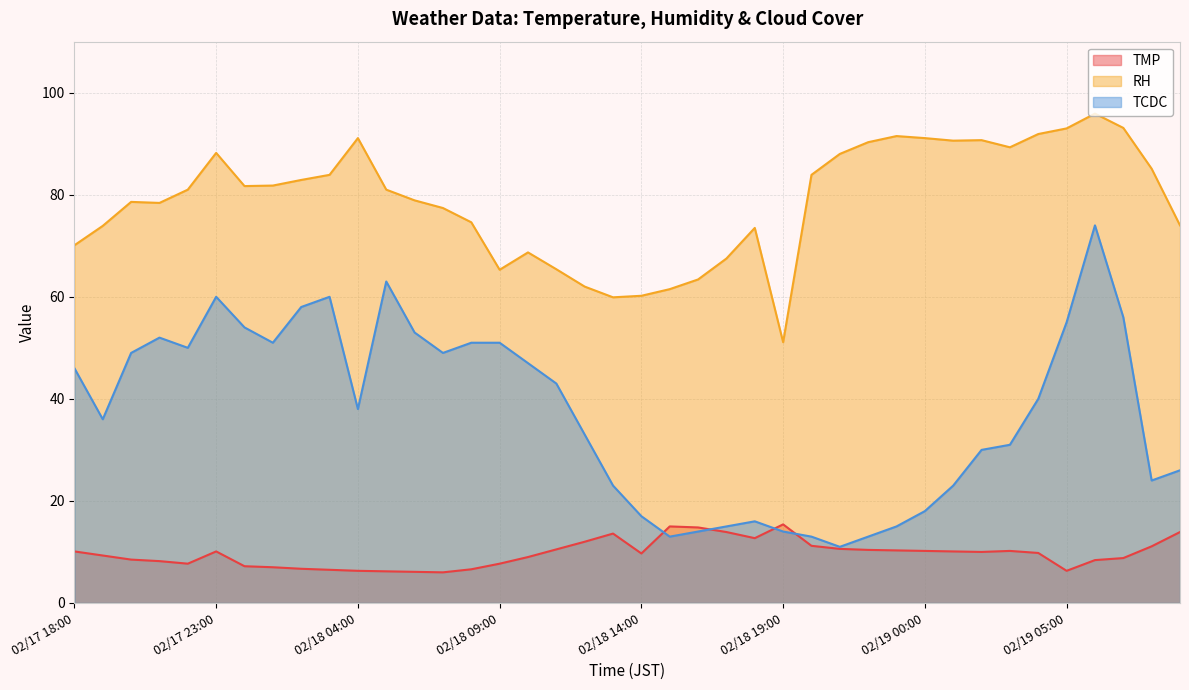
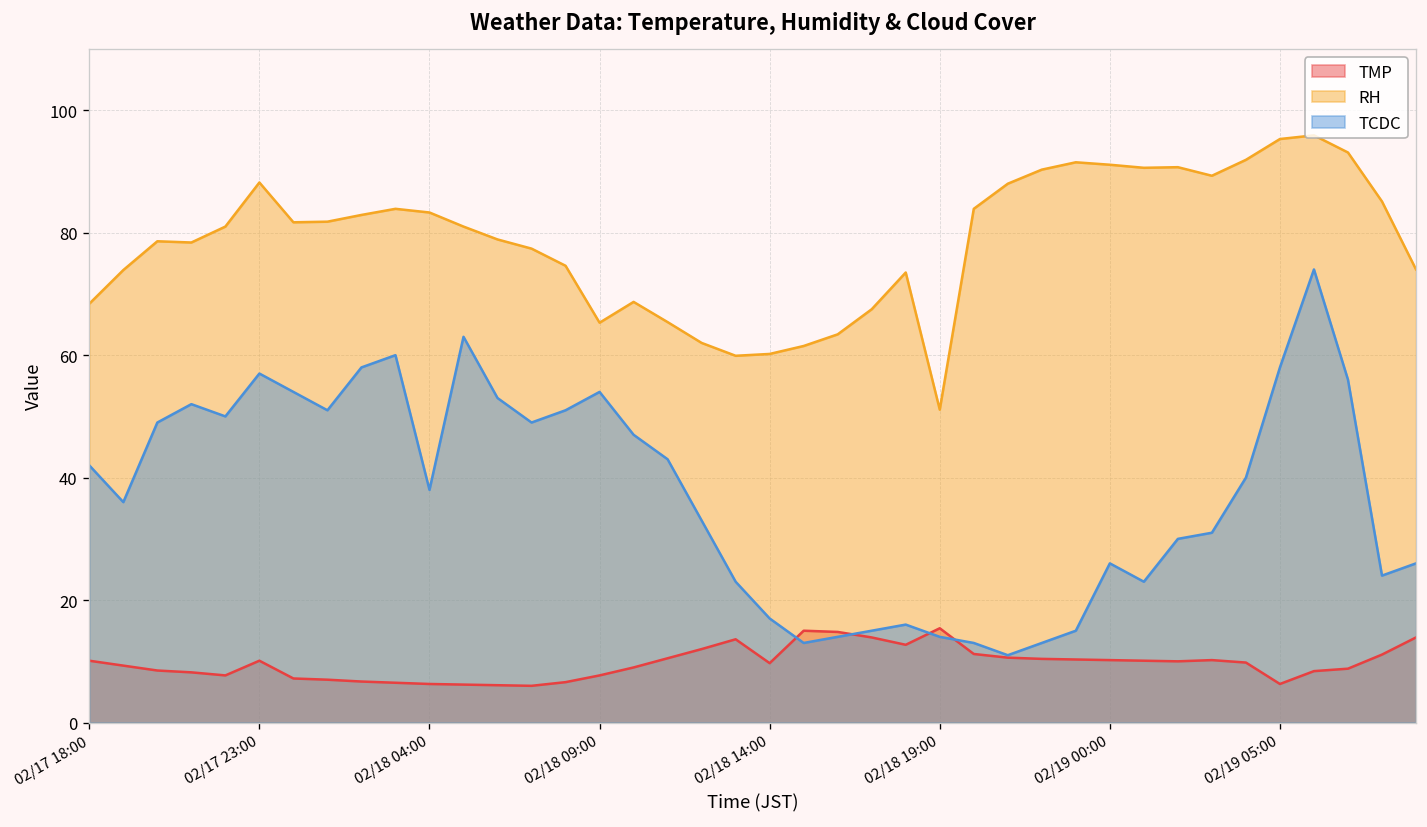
  {
    "TMP": {
      "02/17 18:00": 10,
      "02/17 23:00": 10,
      "02/18 04:00": 6,
      "02/18 09:00": 8,
      "02/18 14:00": 10,
      "02/18 19:00": 15,
      "02/19 00:00": 10,
      "02/19 05:00": 6
    },
    "RH": {
-     "02/17 18:00": 70,
+     "02/17 18:00": 68,
      "02/17 23:00": 88,
-     "02/18 04:00": 91,
+     "02/18 04:00": 83,
      "02/18 09:00": 65,
      "02/18 14:00": 60,
      "02/18 19:00": 51,
      "02/19 00:00": 91,
-     "02/19 05:00": 93
+     "02/19 05:00": 95
    },
    "TCDC": {
-     "02/17 18:00": 46,
-     "02/17 23:00": 60,
+     "02/17 18:00": 42,
+     "02/17 23:00": 57,
      "02/18 04:00": 38,
-     "02/18 09:00": 51,
+     "02/18 09:00": 54,
      "02/18 14:00": 17,
      "02/18 19:00": 14,
-     "02/19 00:00": 18,
-     "02/19 05:00": 55
+     "02/19 00:00": 26,
+     "02/19 05:00": 58
    }
  }
